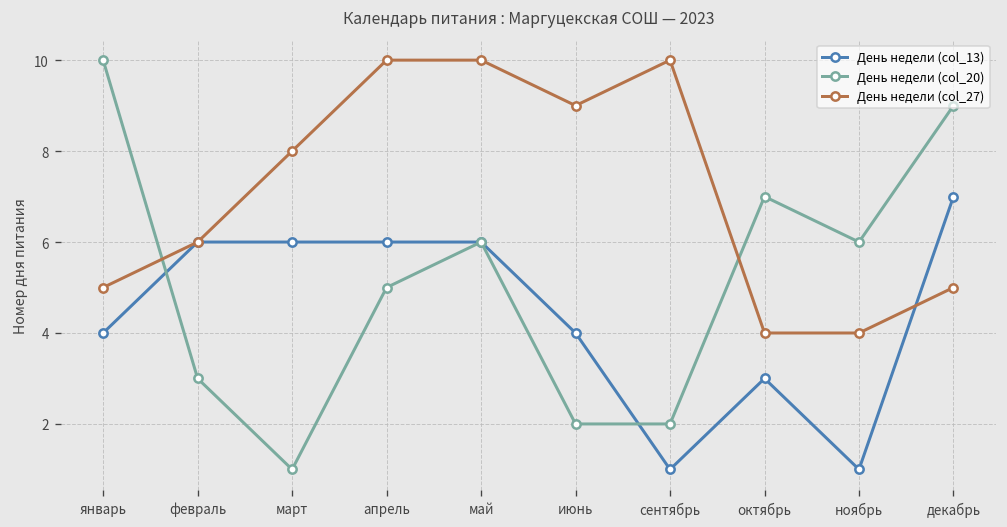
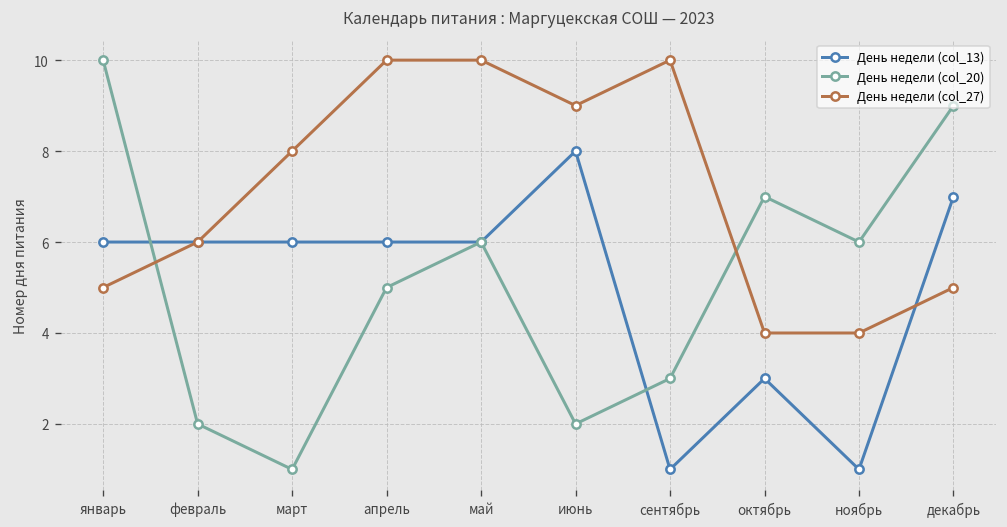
  {
    "День недели (col_13)": {
-     "январь": 4,
+     "январь": 6,
      "март": 6,
      "апрель": 6,
-     "июнь": 4,
+     "июнь": 8,
      "сентябрь": 1,
      "октябрь": 3,
      "ноябрь": 1,
      "декабрь": 7
    },
    "День недели (col_20)": {
      "январь": 10,
-     "февраль": 3,
+     "февраль": 2,
      "март": 1,
      "апрель": 5,
      "июнь": 2,
-     "сентябрь": 2,
+     "сентябрь": 3,
      "октябрь": 7,
      "ноябрь": 6
    },
    "День недели (col_27)": {
      "январь": 5,
      "март": 8,
      "апрель": 10,
      "май": 10,
      "июнь": 9,
      "сентябрь": 10,
      "октябрь": 4,
      "ноябрь": 4,
      "декабрь": 5
    }
  }
